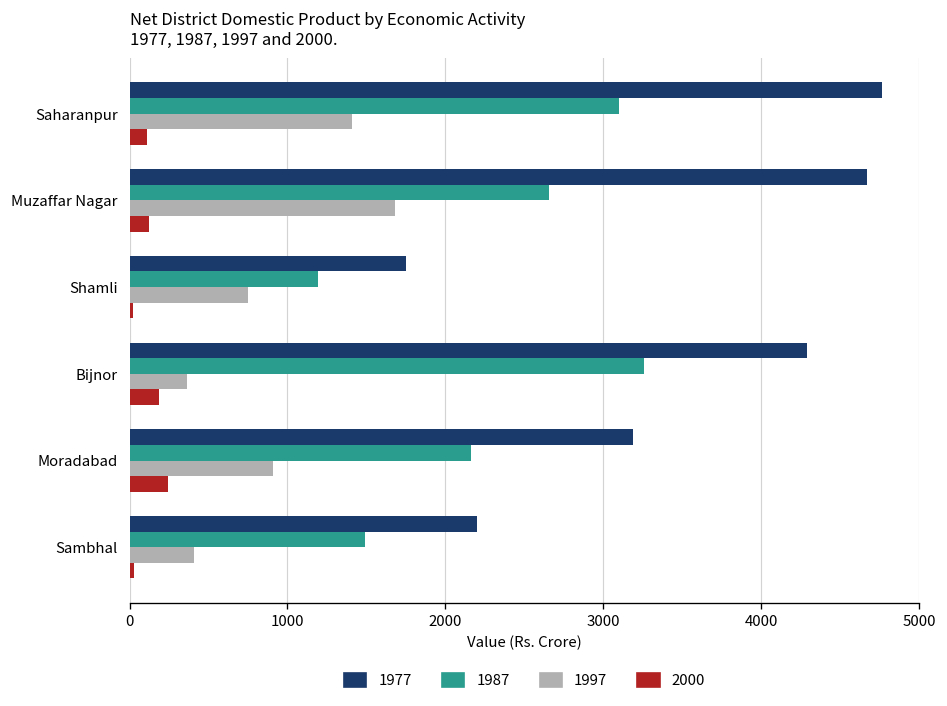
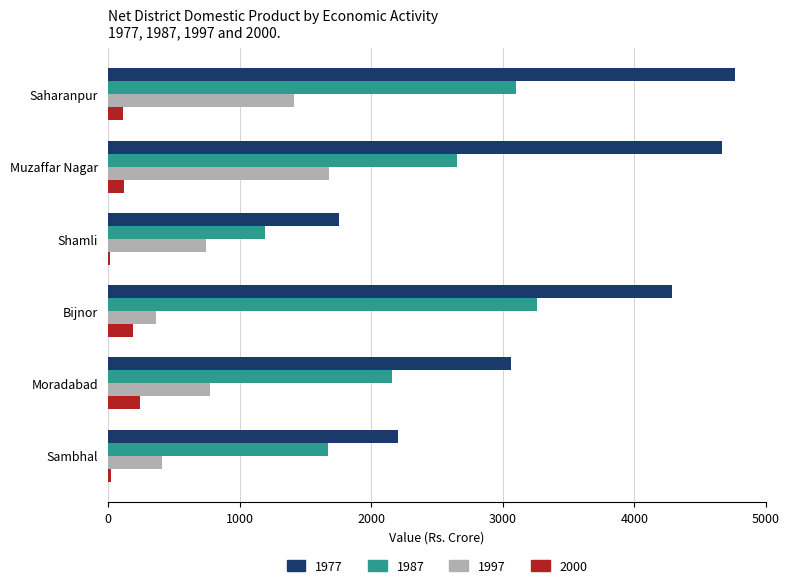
  {
    "1977": {
      "Saharanpur": 4760,
      "Muzaffar Nagar": 4670,
      "Shamli": 1750,
      "Bijnor": 4290,
-     "Moradabad": 3190,
+     "Moradabad": 3060,
      "Sambhal": 2200
    },
    "1987": {
      "Saharanpur": 3100,
      "Muzaffar Nagar": 2650,
      "Shamli": 1200,
      "Bijnor": 3260,
      "Moradabad": 2160,
-     "Sambhal": 1490
+     "Sambhal": 1670
    },
    "1997": {
      "Saharanpur": 1410,
      "Muzaffar Nagar": 1680,
      "Shamli": 750,
      "Bijnor": 360,
-     "Moradabad": 910,
+     "Moradabad": 780,
      "Sambhal": 410
    },
    "2000": {
      "Saharanpur": 110,
      "Muzaffar Nagar": 120,
      "Bijnor": 190,
      "Moradabad": 240,
      "Sambhal": 30
    }
  }
